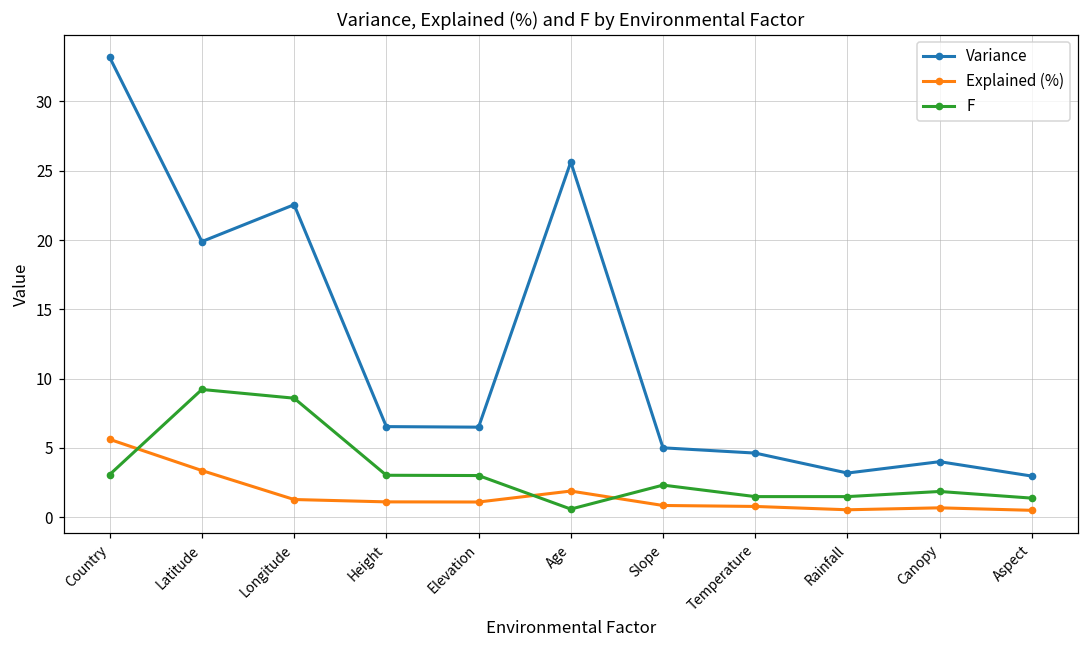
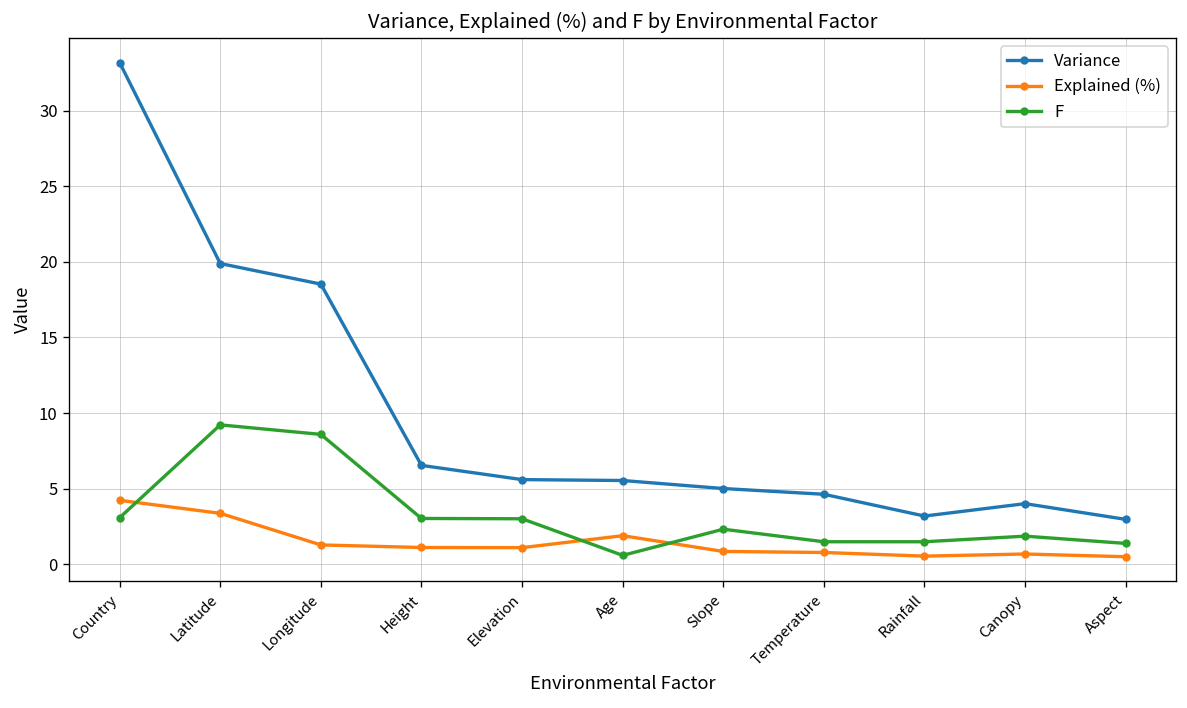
  {
    "Variance": {
      "Country": 33.2,
      "Latitude": 19.9,
-     "Longitude": 22.6,
+     "Longitude": 18.5,
      "Height": 6.5,
-     "Elevation": 6.5,
-     "Age": 25.6,
+     "Elevation": 5.6,
+     "Age": 5.5,
      "Slope": 5.0,
      "Temperature": 4.6,
      "Rainfall": 3.2,
      "Canopy": 4.0,
      "Aspect": 3.0
    },
    "Explained (%)": {
-     "Country": 5.6,
+     "Country": 4.2,
      "Latitude": 3.4,
      "Longitude": 1.3,
      "Height": 1.1,
      "Elevation": 1.1,
      "Age": 1.9,
      "Slope": 0.9,
      "Temperature": 0.8,
      "Rainfall": 0.5,
      "Canopy": 0.7,
      "Aspect": 0.5
    },
    "F": {
      "Country": 3.1,
      "Latitude": 9.2,
      "Longitude": 8.6,
      "Height": 3.0,
      "Elevation": 3.0,
      "Age": 0.6,
      "Slope": 2.3,
      "Temperature": 1.5,
      "Rainfall": 1.5,
      "Canopy": 1.9,
      "Aspect": 1.4
    }
  }
